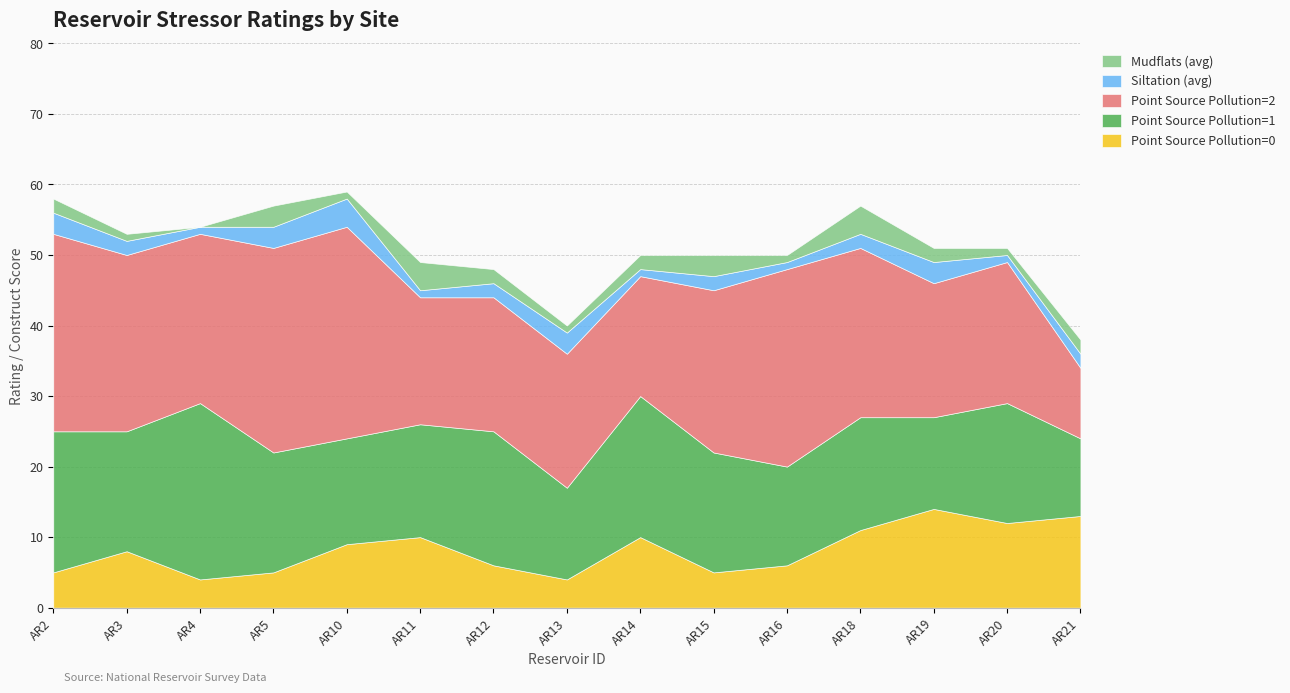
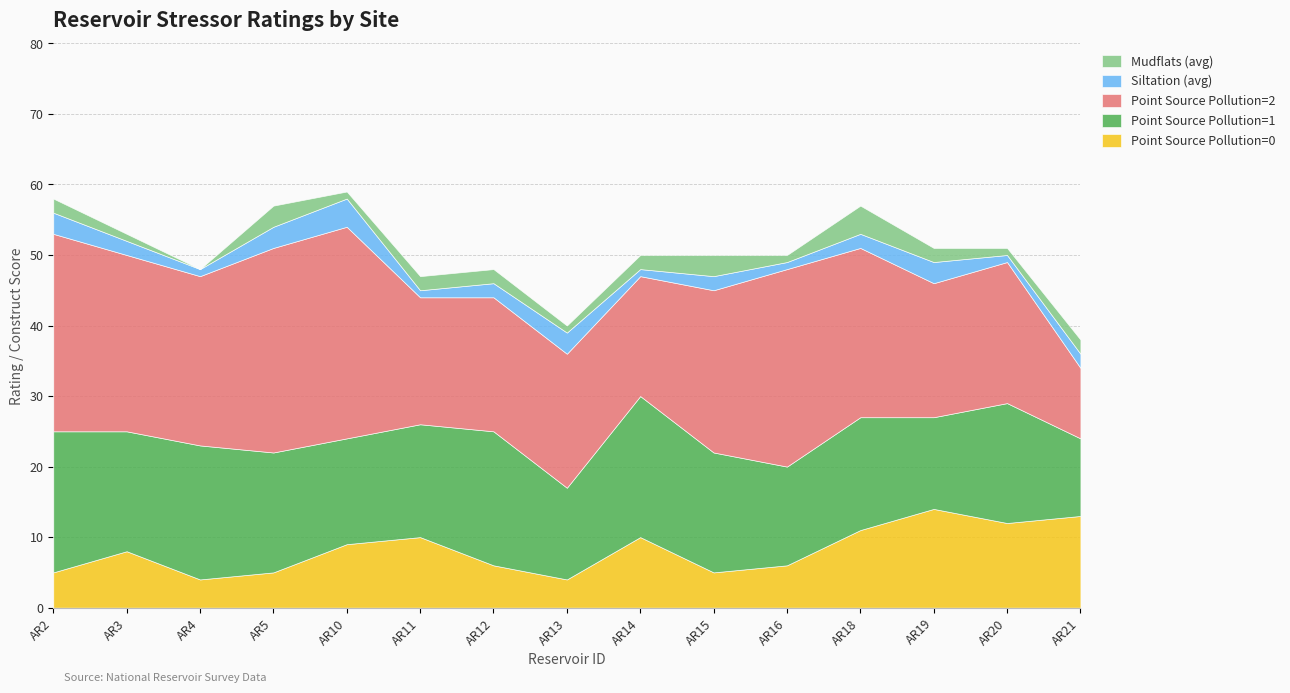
  {
    "Point Source Pollution=0": {
      "AR2": 5,
      "AR3": 8,
      "AR4": 4,
      "AR5": 5,
      "AR10": 9,
      "AR11": 10,
      "AR12": 6,
      "AR13": 4,
      "AR14": 10,
      "AR15": 5,
      "AR16": 6,
      "AR18": 11,
      "AR19": 14,
      "AR20": 12,
      "AR21": 13
    },
    "Point Source Pollution=1": {
      "AR2": 20,
      "AR3": 17,
-     "AR4": 25,
+     "AR4": 19,
      "AR5": 17,
      "AR10": 15,
      "AR11": 16,
      "AR12": 19,
      "AR13": 13,
      "AR14": 20,
      "AR15": 17,
      "AR16": 14,
      "AR18": 16,
      "AR19": 13,
      "AR20": 17,
      "AR21": 11
    },
    "Point Source Pollution=2": {
      "AR2": 28,
      "AR3": 25,
      "AR4": 24,
      "AR5": 29,
      "AR10": 30,
      "AR11": 18,
      "AR12": 19,
      "AR13": 19,
      "AR14": 17,
      "AR15": 23,
      "AR16": 28,
      "AR18": 24,
      "AR19": 19,
      "AR20": 20,
      "AR21": 10
    },
    "Siltation (avg)": {
      "AR2": 3,
      "AR3": 2,
      "AR5": 3,
      "AR10": 4,
      "AR11": 1,
      "AR12": 2,
      "AR13": 3,
      "AR14": 1,
      "AR15": 2,
      "AR16": 1,
      "AR18": 2,
      "AR19": 3,
      "AR20": 1,
      "AR21": 2
    },
    "Mudflats (avg)": {
      "AR2": 2,
      "AR3": 1,
      "AR5": 3,
      "AR10": 1,
-     "AR11": 4,
+     "AR11": 2,
      "AR12": 2,
      "AR13": 1,
      "AR14": 2,
      "AR15": 3,
      "AR16": 1,
      "AR18": 4,
      "AR19": 2,
      "AR20": 1,
      "AR21": 2
    }
  }
